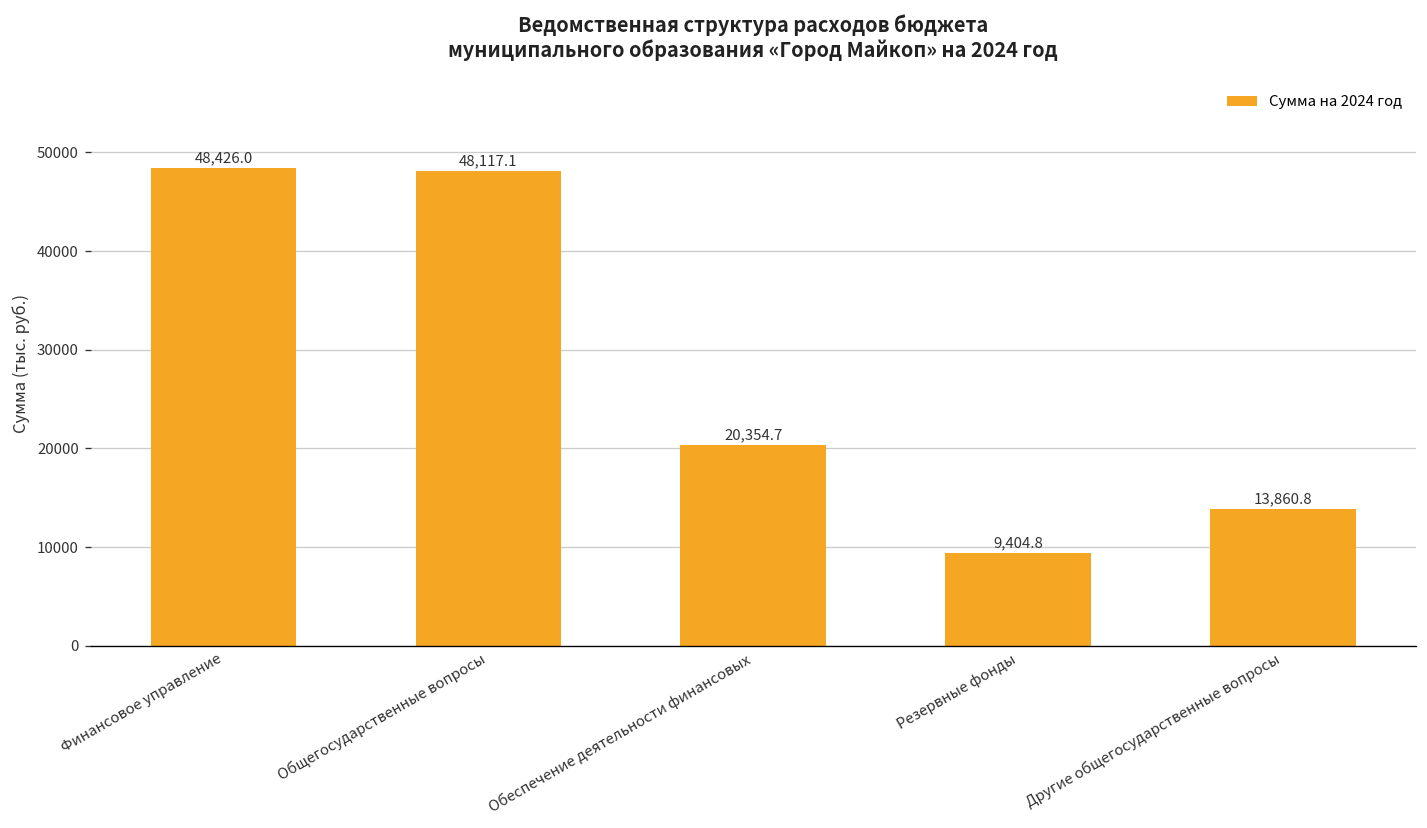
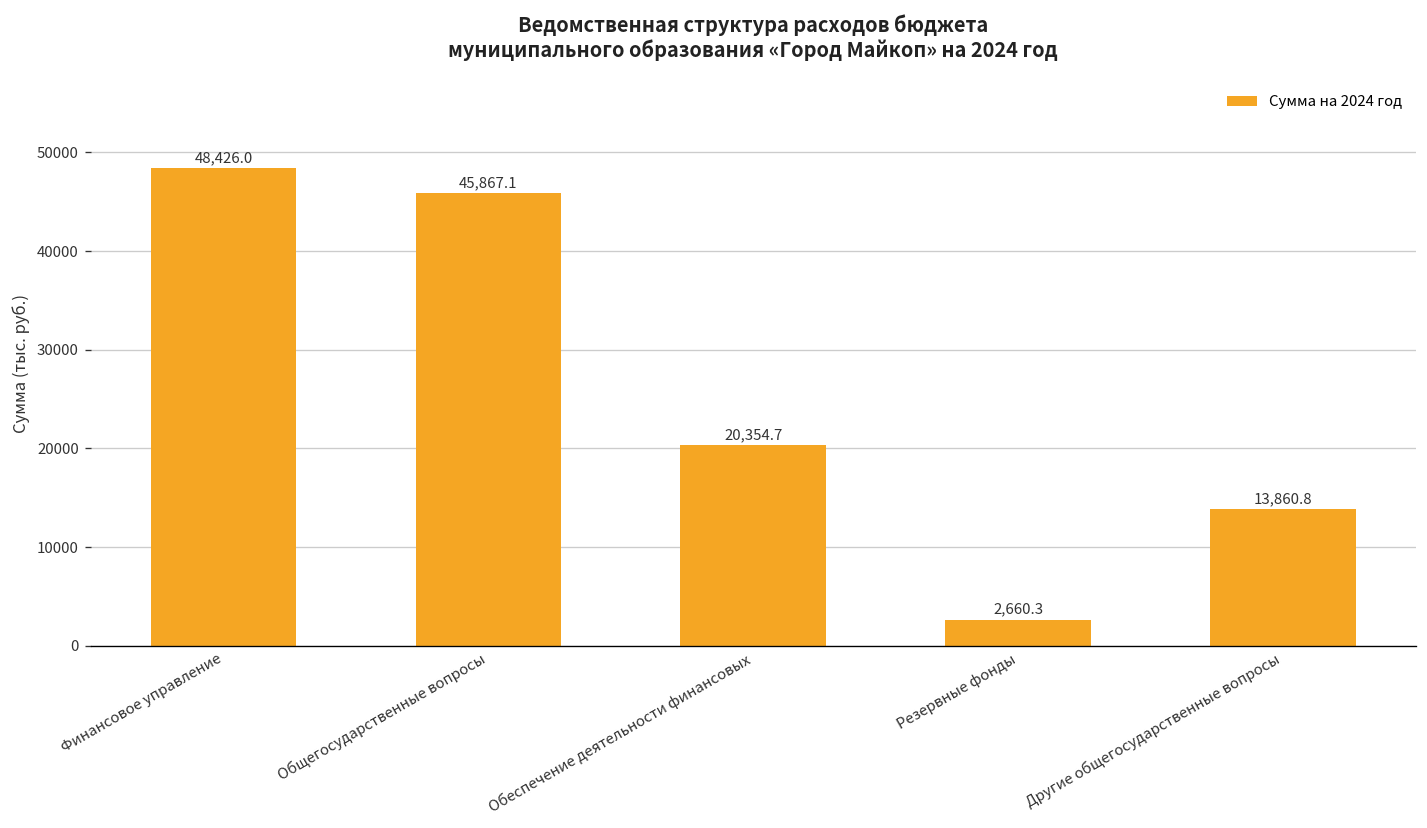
  {
    "Финансовое управление": "48,426.0",
-   "Общегосударственные вопросы": "48,117.1",
+   "Общегосударственные вопросы": "45,867.1",
    "Обеспечение деятельности финансовых": "20,354.7",
-   "Резервные фонды": "9,404.8",
+   "Резервные фонды": "2,660.3",
    "Другие общегосударственные вопросы": "13,860.8"
  }
